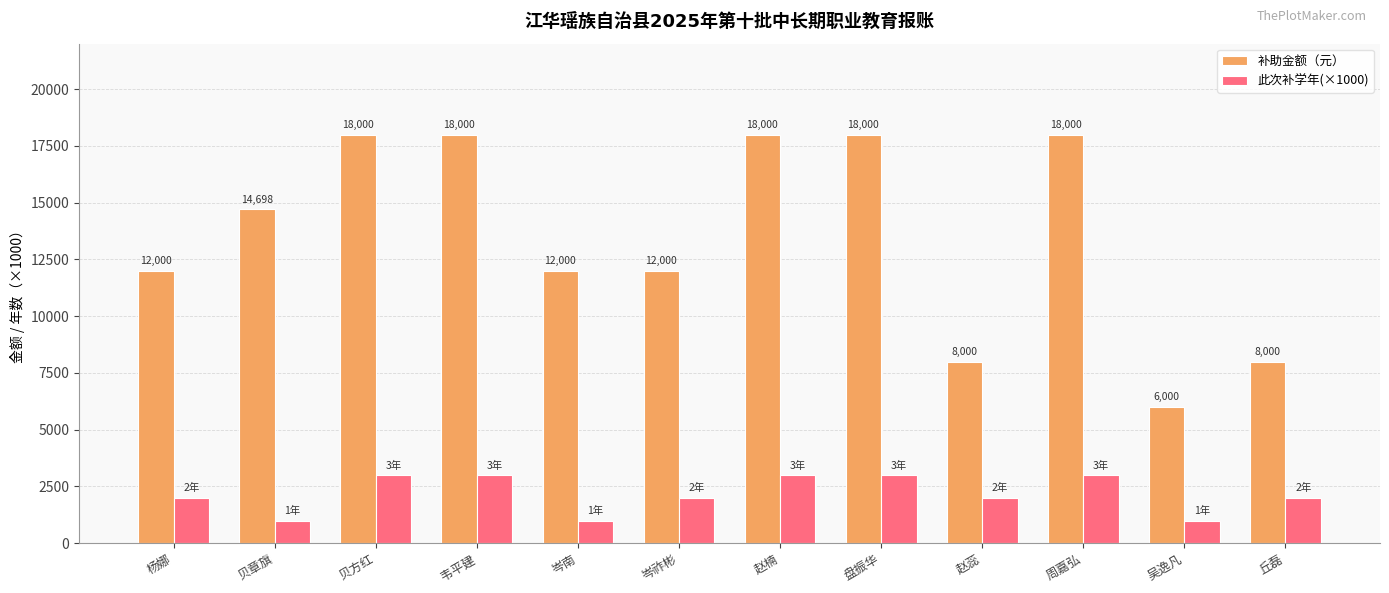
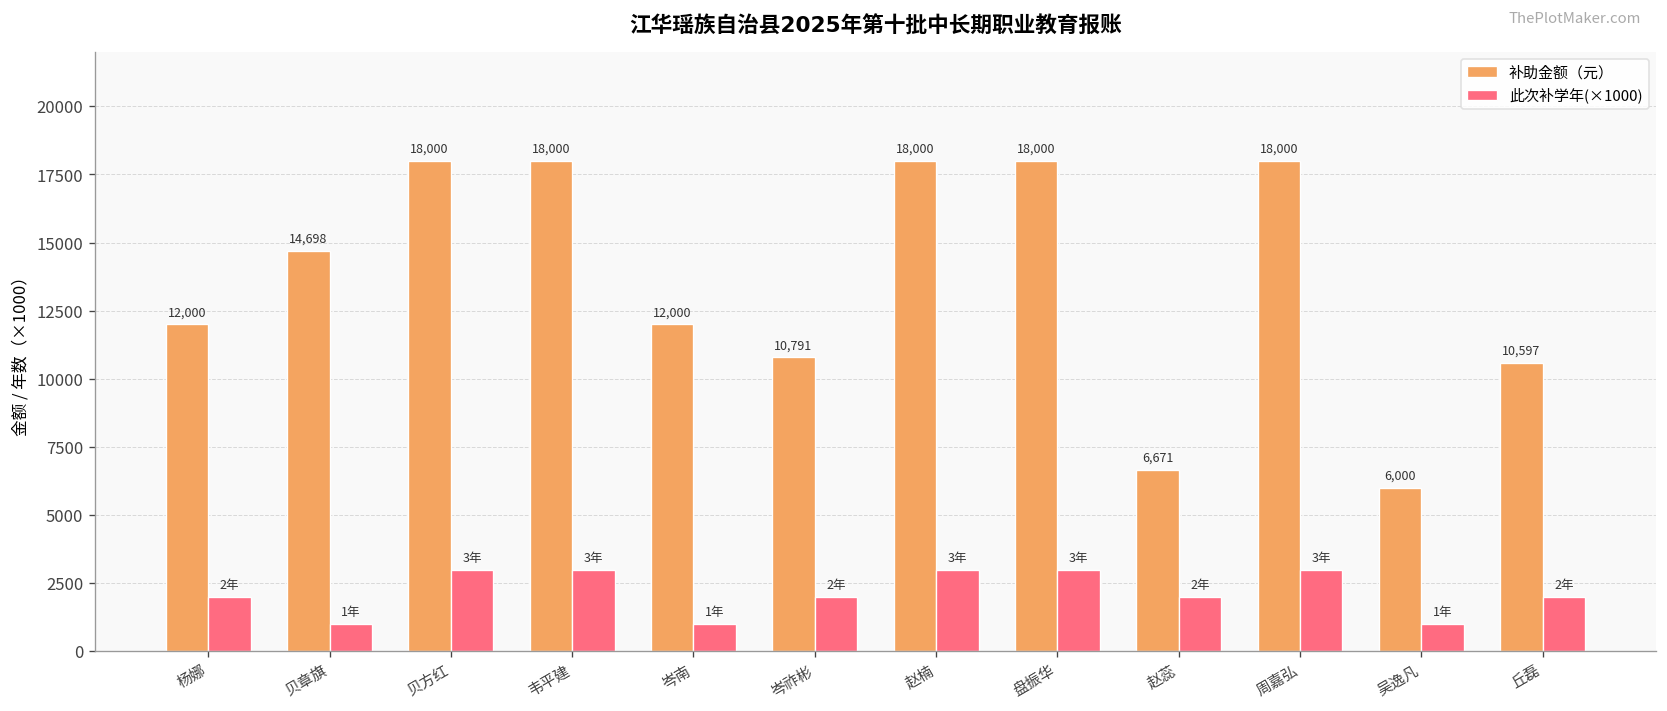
  {
    "补助金额（元）": {
      "杨娜": "12,000",
      "贝章旗": "14,698",
      "贝方红": "18,000",
      "韦平建": "18,000",
      "岑南": "12,000",
-     "岑祚彬": "12,000",
+     "岑祚彬": "10,791",
      "赵楠": "18,000",
      "盘振华": "18,000",
-     "赵蕊": "8,000",
+     "赵蕊": "6,671",
      "周嘉弘": "18,000",
      "吴逸凡": "6,000",
-     "丘磊": "8,000"
+     "丘磊": "10,597"
    }
  }
